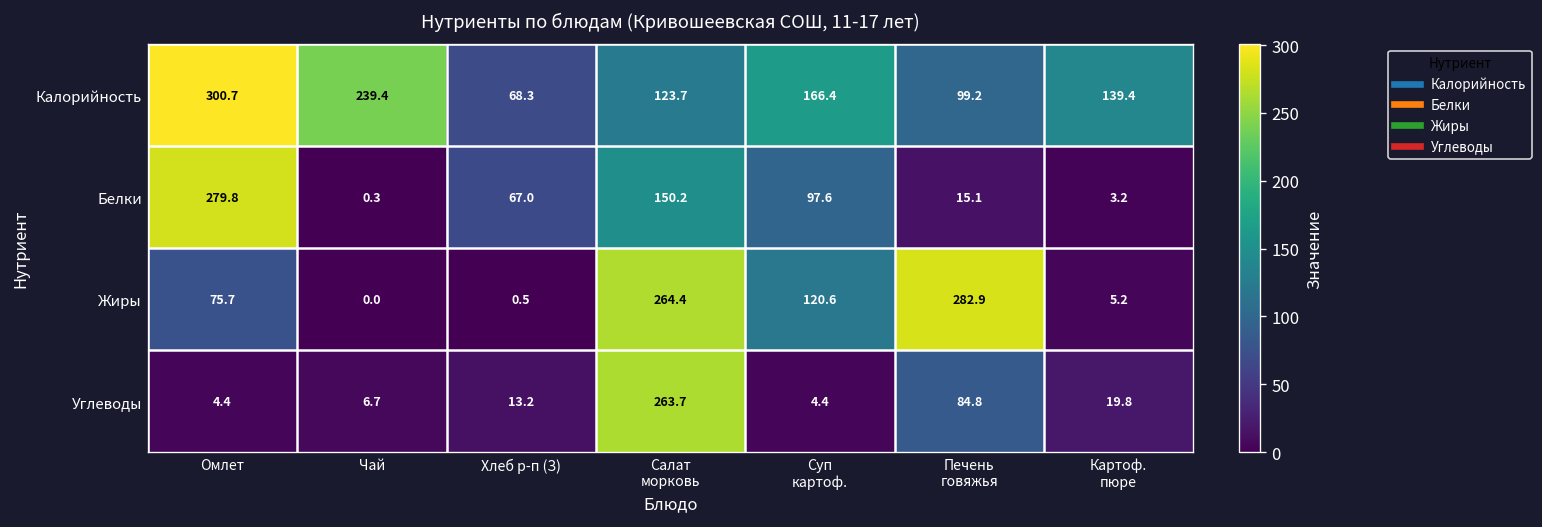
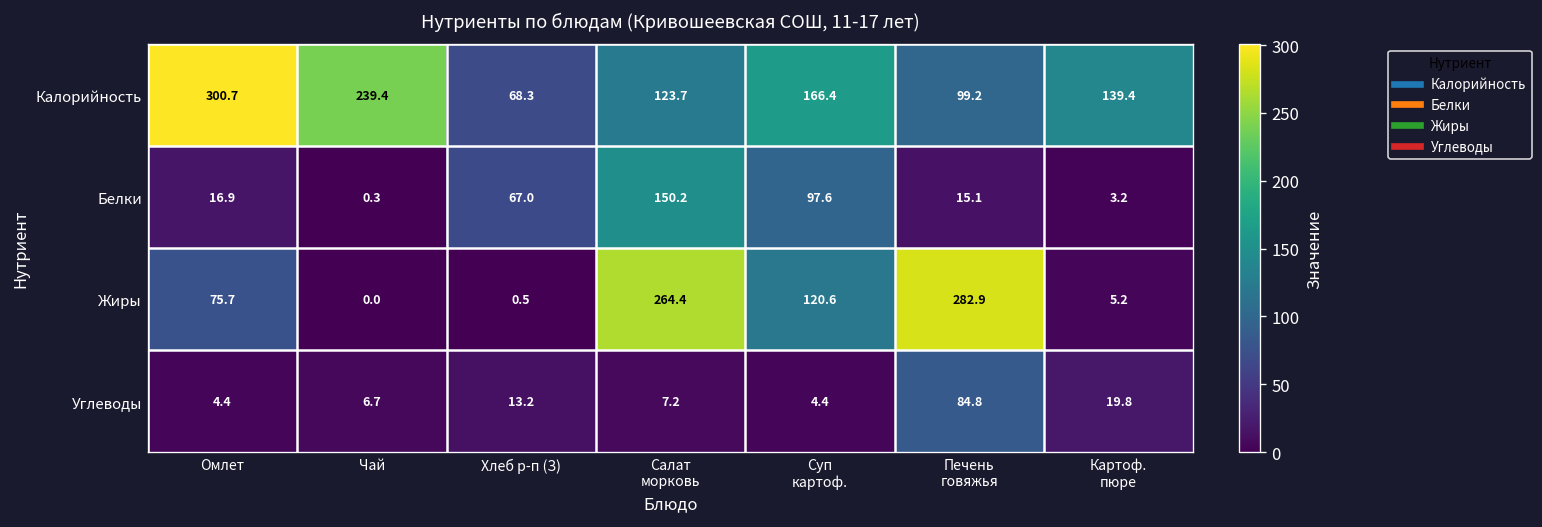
  {
    "Калорийность": {
      "Омлет": 300.7,
      "Чай": 239.4,
      "Хлеб р-п (З)": 68.3,
      "Салат морковь": 123.7,
      "Суп картоф.": 166.4,
      "Печень говяжья": 99.2,
      "Картоф. пюре": 139.4
    },
    "Белки": {
-     "Омлет": 279.8,
+     "Омлет": 16.9,
      "Чай": 0.3,
      "Хлеб р-п (З)": 67.0,
      "Салат морковь": 150.2,
      "Суп картоф.": 97.6,
      "Печень говяжья": 15.1,
      "Картоф. пюре": 3.2
    },
    "Жиры": {
      "Омлет": 75.7,
      "Чай": 0.0,
      "Хлеб р-п (З)": 0.5,
      "Салат морковь": 264.4,
      "Суп картоф.": 120.6,
      "Печень говяжья": 282.9,
      "Картоф. пюре": 5.2
    },
    "Углеводы": {
      "Омлет": 4.4,
      "Чай": 6.7,
      "Хлеб р-п (З)": 13.2,
-     "Салат морковь": 263.7,
+     "Салат морковь": 7.2,
      "Суп картоф.": 4.4,
      "Печень говяжья": 84.8,
      "Картоф. пюре": 19.8
    }
  }
